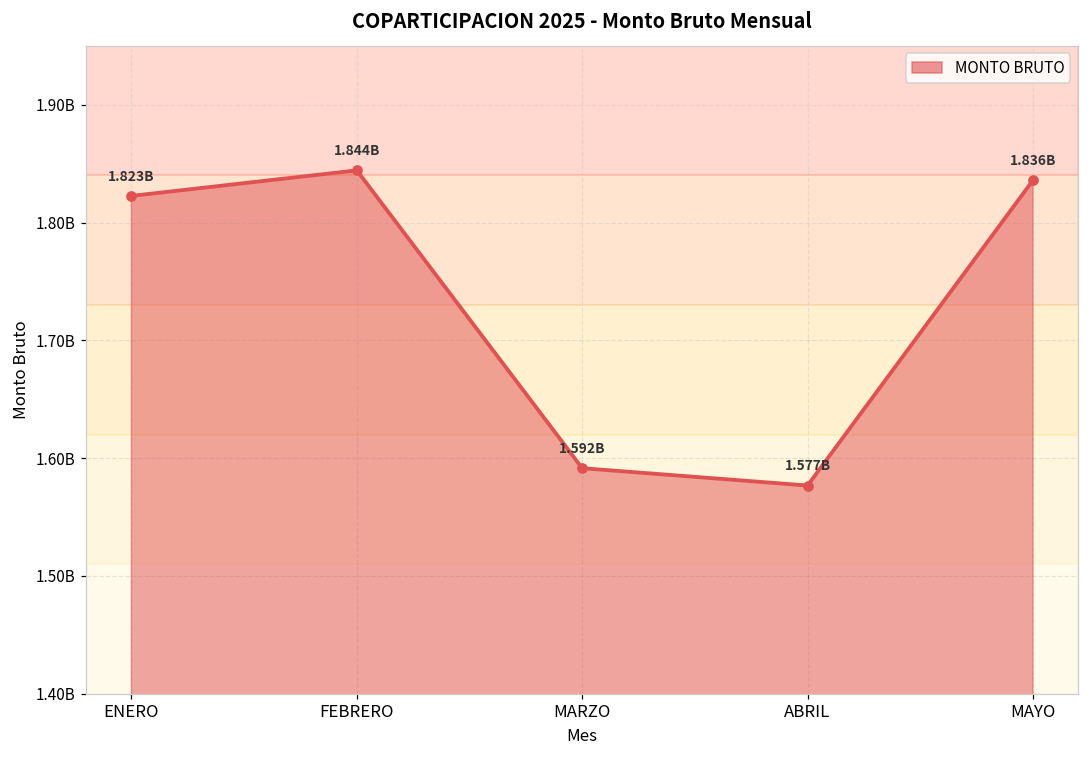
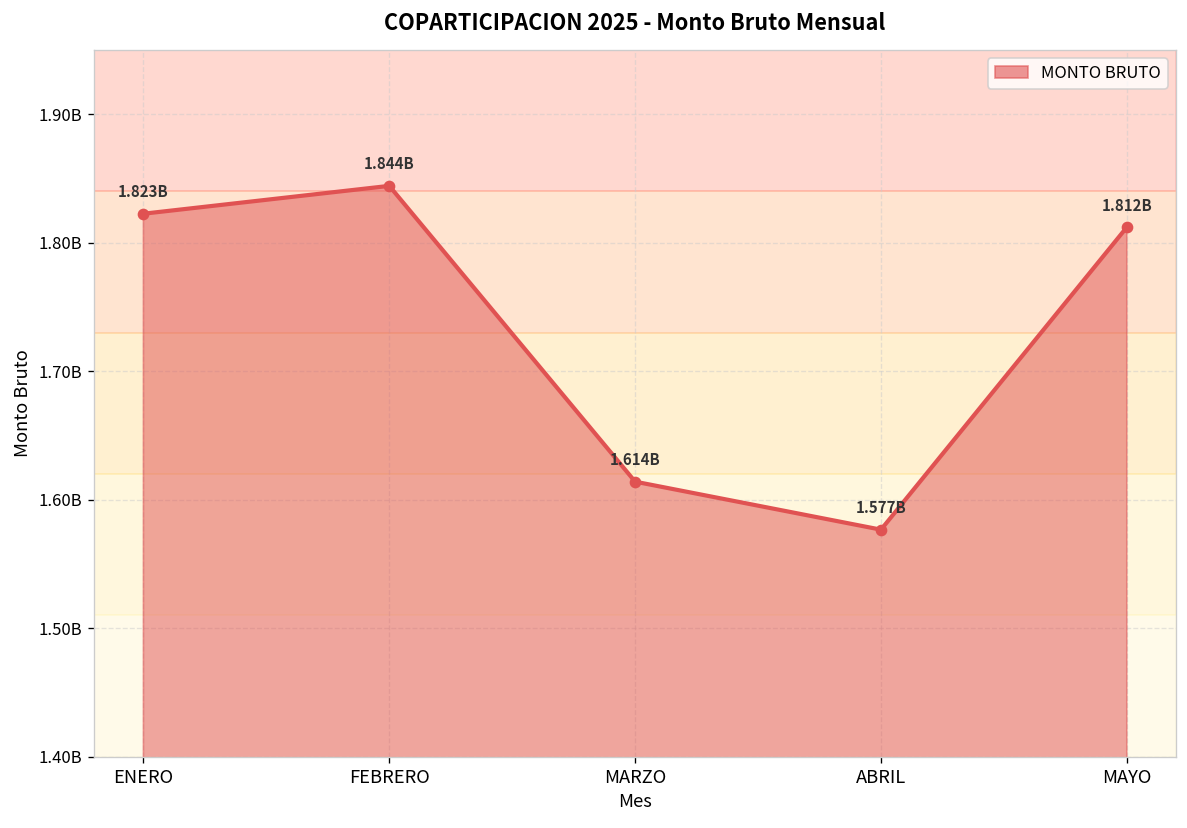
  {
    "ENERO": "1.823B",
    "FEBRERO": "1.844B",
-   "MARZO": "1.592B",
+   "MARZO": "1.614B",
    "ABRIL": "1.577B",
-   "MAYO": "1.836B"
+   "MAYO": "1.812B"
  }
